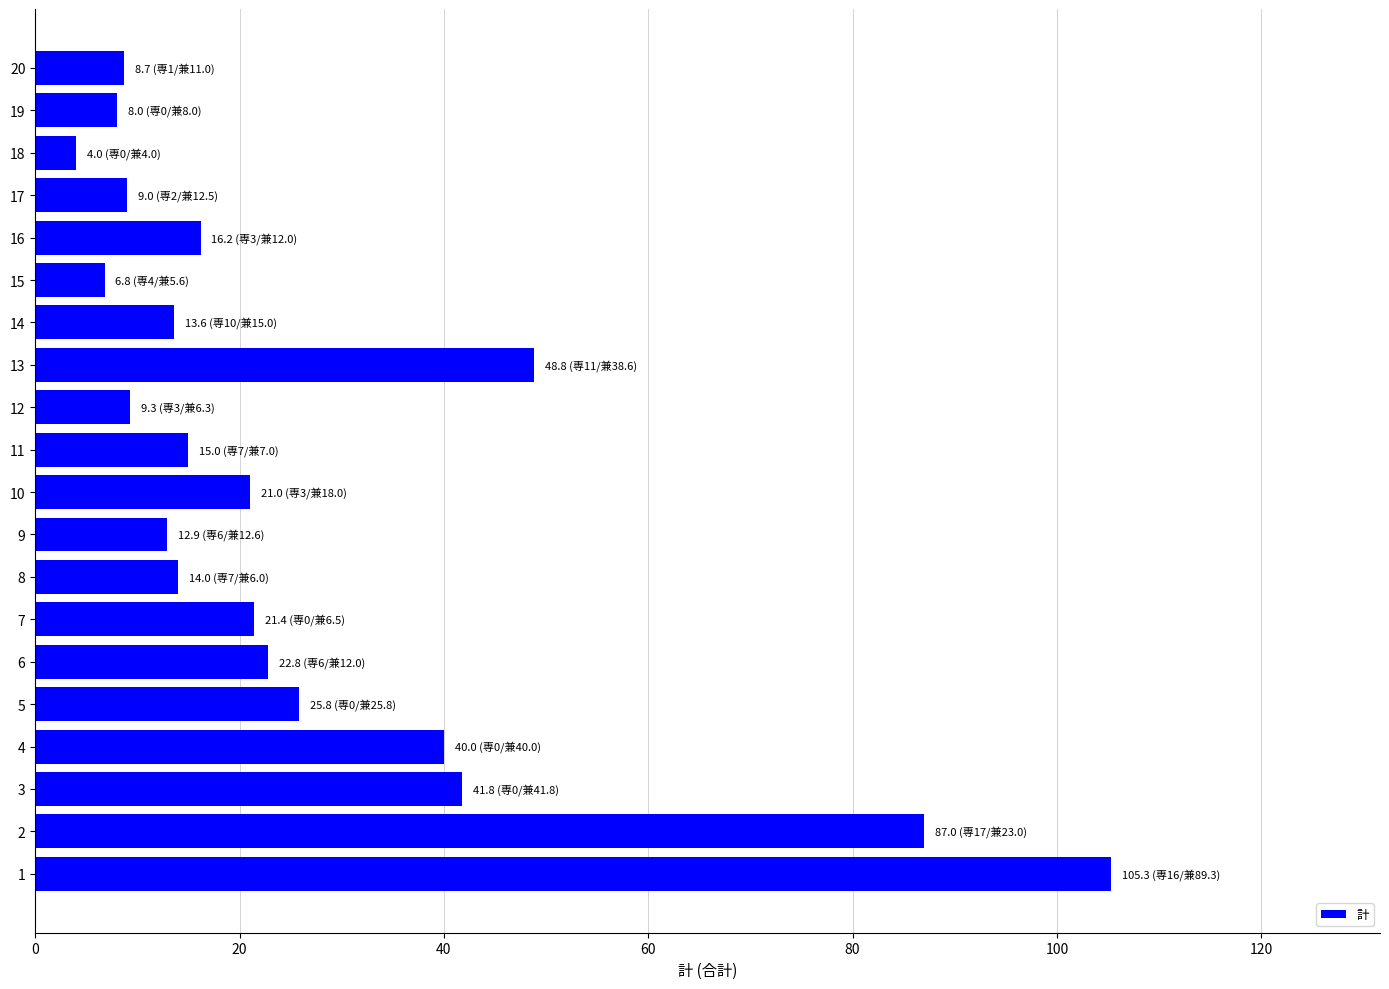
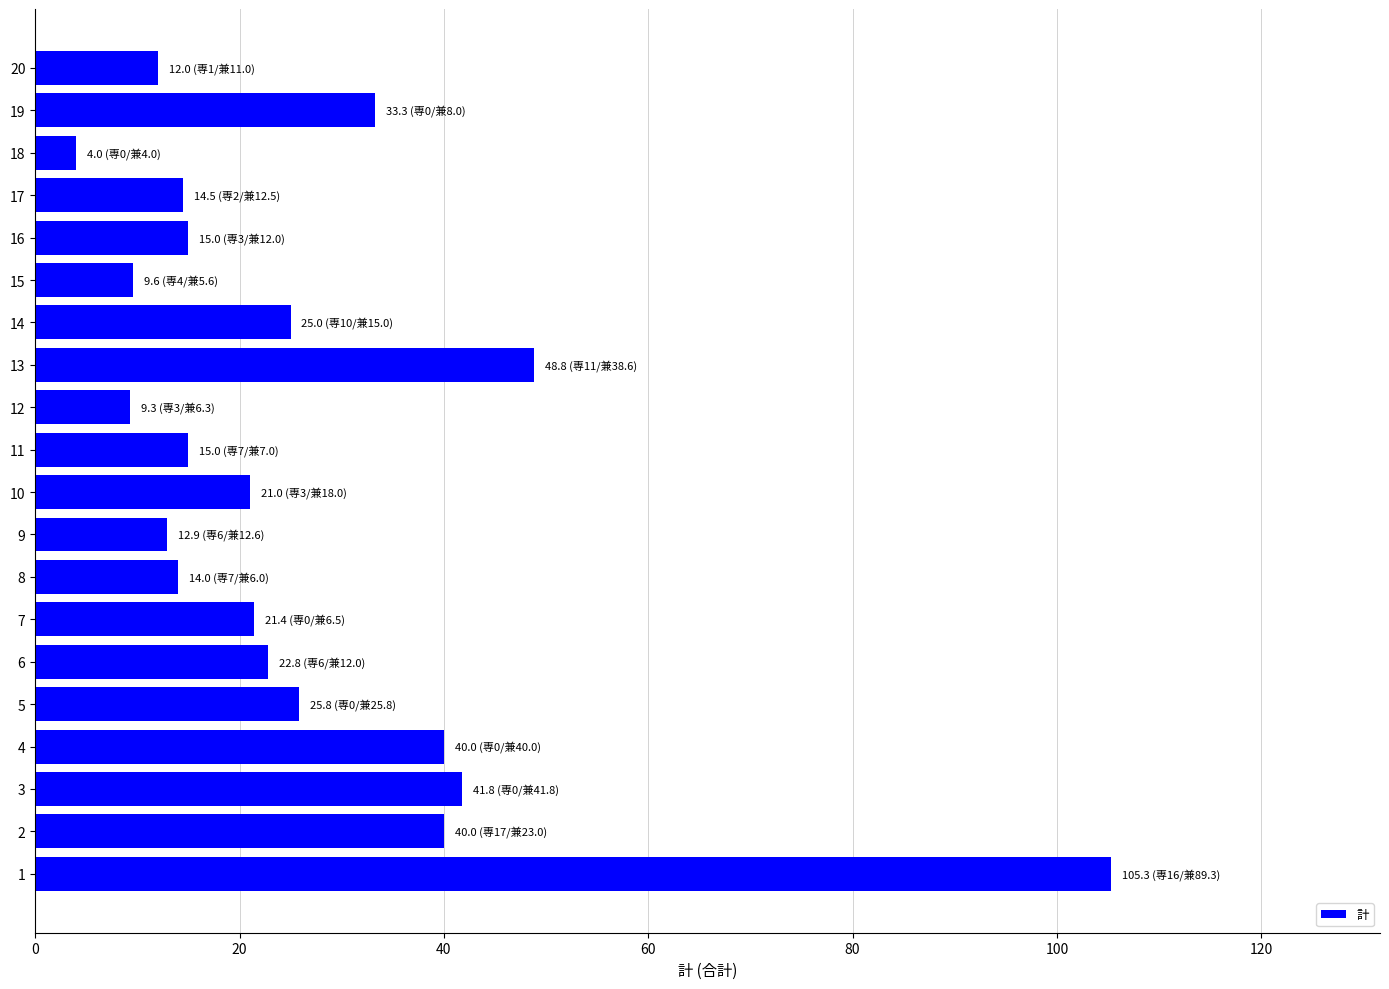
  {
-   "20": 8.7,
-   "19": 8.0,
+   "20": 12.0,
+   "19": 33.3,
    "18": 4.0,
-   "17": 9.0,
-   "16": 16.2,
-   "15": 6.8,
-   "14": 13.6,
+   "17": 14.5,
+   "16": 15.0,
+   "15": 9.6,
+   "14": 25.0,
    "13": 48.8,
    "12": 9.3,
    "11": 15.0,
    "10": 21.0,
    "9": 12.9,
    "8": 14.0,
    "7": 21.4,
    "6": 22.8,
    "5": 25.8,
    "4": 40.0,
    "3": 41.8,
-   "2": 87.0,
+   "2": 40.0,
    "1": 105.3
  }
